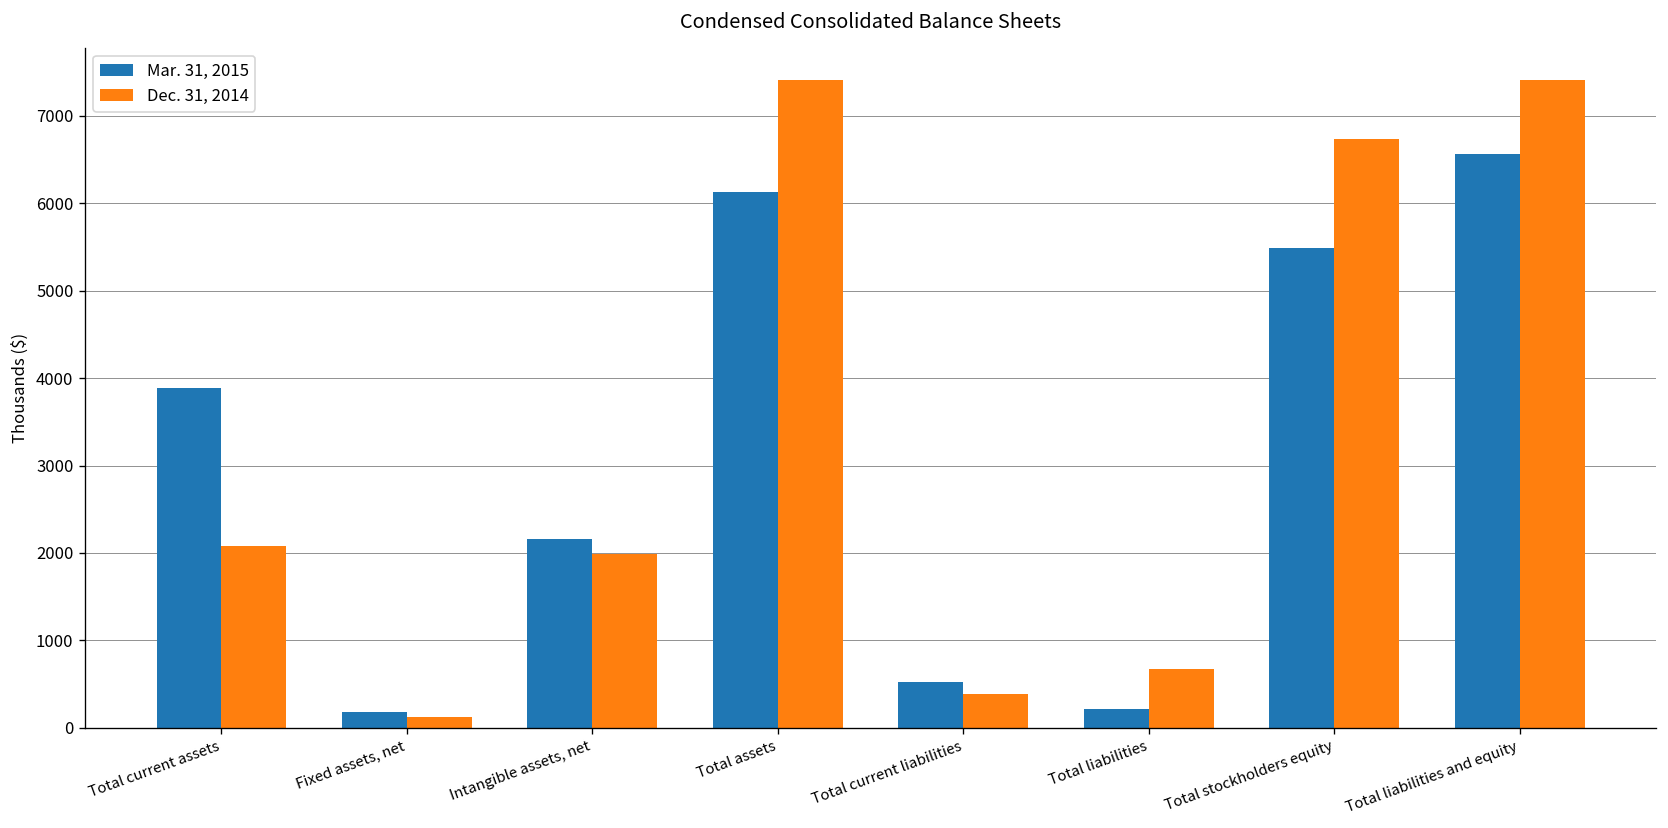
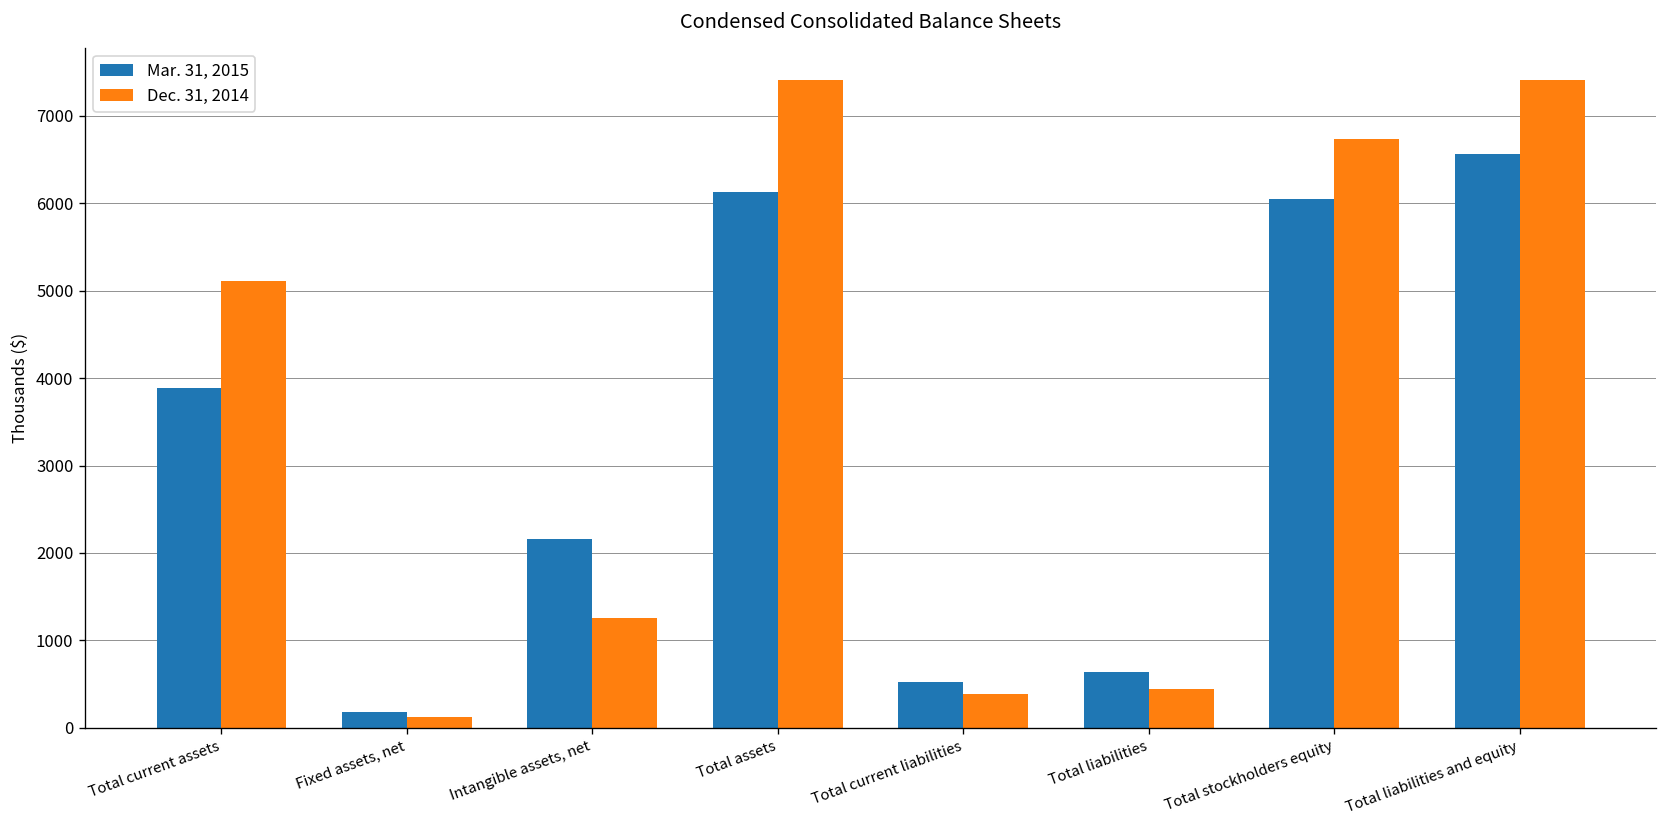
  {
    "Mar. 31, 2015": {
      "Total current assets": 3900,
      "Fixed assets, net": 200,
      "Intangible assets, net": 2200,
      "Total assets": 6100,
      "Total current liabilities": 500,
-     "Total liabilities": 200,
-     "Total stockholders equity": 5500,
+     "Total liabilities": 600,
+     "Total stockholders equity": 6000,
      "Total liabilities and equity": 6600
    },
    "Dec. 31, 2014": {
-     "Total current assets": 2100,
+     "Total current assets": 5100,
      "Fixed assets, net": 100,
-     "Intangible assets, net": 2000,
+     "Intangible assets, net": 1300,
      "Total assets": 7400,
      "Total current liabilities": 400,
-     "Total liabilities": 700,
+     "Total liabilities": 400,
      "Total stockholders equity": 6700,
      "Total liabilities and equity": 7400
    }
  }
